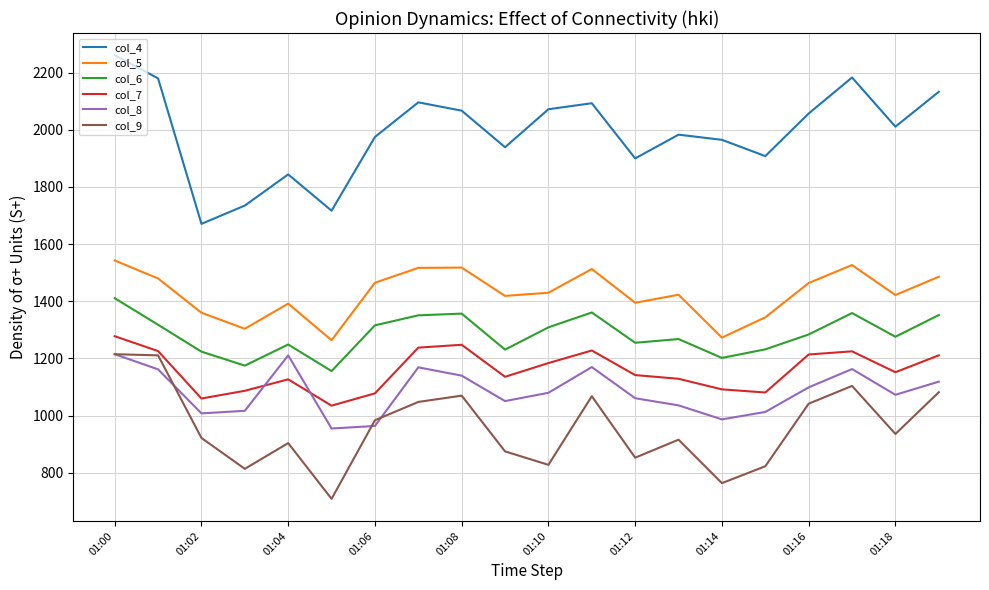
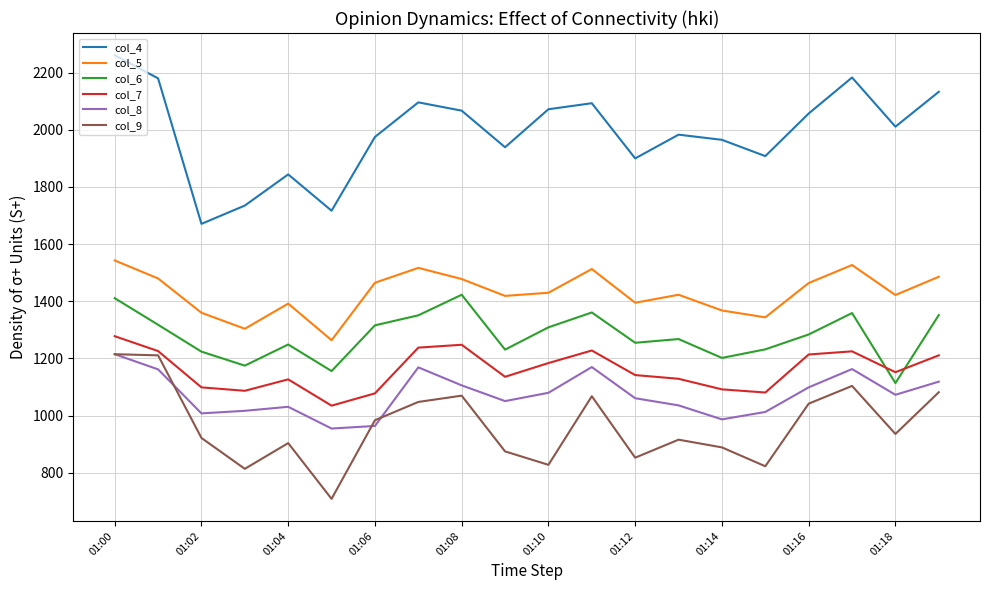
  {
    "col_4": {
      "01:02": 1670,
      "01:04": 1840,
      "01:06": 1980,
      "01:08": 2070,
      "01:10": 2070,
      "01:12": 1900,
      "01:14": 1970,
      "01:16": 2060,
      "01:18": 2010
    },
    "col_5": {
      "01:00": 1540,
      "01:02": 1360,
      "01:04": 1390,
      "01:06": 1470,
-     "01:08": 1520,
+     "01:08": 1480,
      "01:10": 1430,
      "01:12": 1400,
-     "01:14": 1270,
+     "01:14": 1370,
      "01:16": 1460,
      "01:18": 1420
    },
    "col_6": {
      "01:00": 1410,
      "01:02": 1220,
      "01:04": 1250,
      "01:06": 1320,
-     "01:08": 1360,
+     "01:08": 1420,
      "01:10": 1310,
      "01:12": 1260,
      "01:14": 1200,
      "01:16": 1280,
-     "01:18": 1280
+     "01:18": 1110
    },
    "col_7": {
      "01:00": 1280,
-     "01:02": 1060,
+     "01:02": 1100,
      "01:04": 1130,
      "01:06": 1080,
      "01:08": 1250,
      "01:10": 1180,
      "01:12": 1140,
      "01:14": 1090,
      "01:16": 1210,
      "01:18": 1150
    },
    "col_8": {
      "01:02": 1010,
-     "01:04": 1210,
+     "01:04": 1030,
      "01:06": 960,
-     "01:08": 1140,
+     "01:08": 1110,
      "01:10": 1080,
      "01:12": 1060,
      "01:14": 990,
      "01:16": 1100,
      "01:18": 1070
    },
    "col_9": {
      "01:02": 920,
      "01:04": 900,
      "01:06": 980,
      "01:08": 1070,
      "01:10": 830,
      "01:12": 850,
-     "01:14": 760,
+     "01:14": 890,
      "01:16": 1040,
      "01:18": 940
    }
  }
